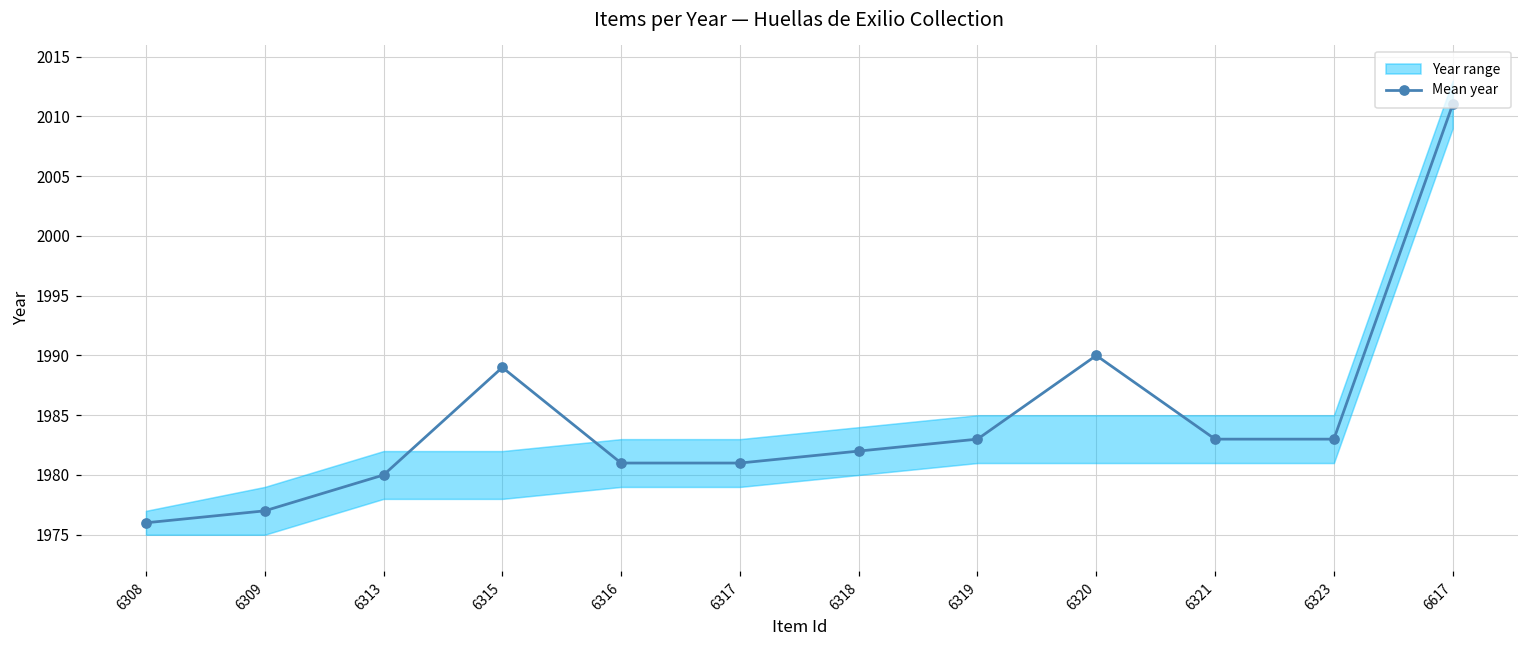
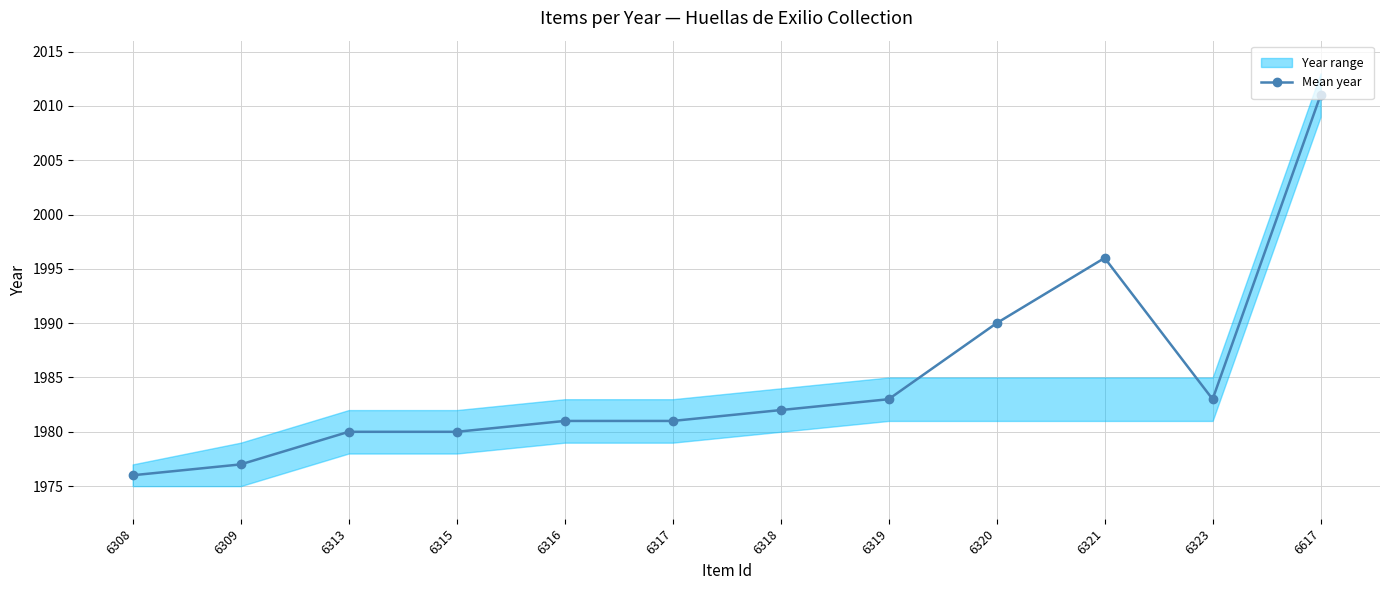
  {
    "Mean year": {
      "6308": 1976,
      "6309": 1977,
      "6313": 1980,
-     "6315": 1989,
+     "6315": 1980,
      "6316": 1981,
      "6317": 1981,
      "6318": 1982,
      "6319": 1983,
      "6320": 1990,
-     "6321": 1983,
+     "6321": 1996,
      "6323": 1983
    }
  }
